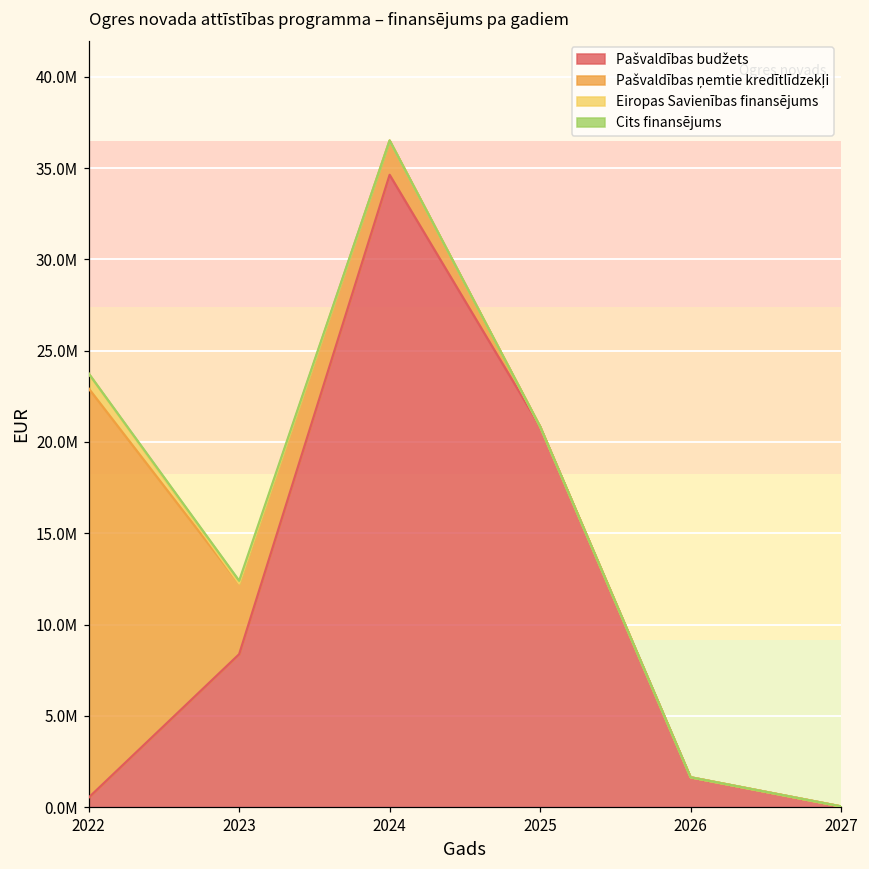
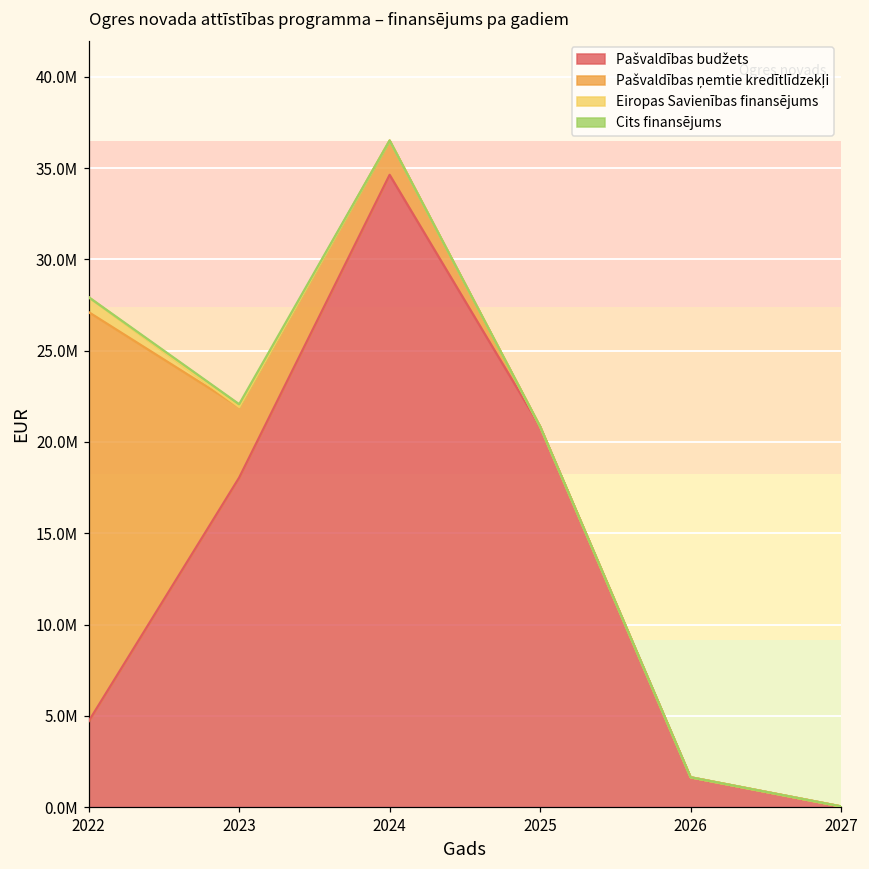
  {
    "Pašvaldības budžets": {
-     "2022": 500000,
-     "2023": 8400000,
+     "2022": 4700000,
+     "2023": 18000000,
      "2024": 34600000
    }
  }
